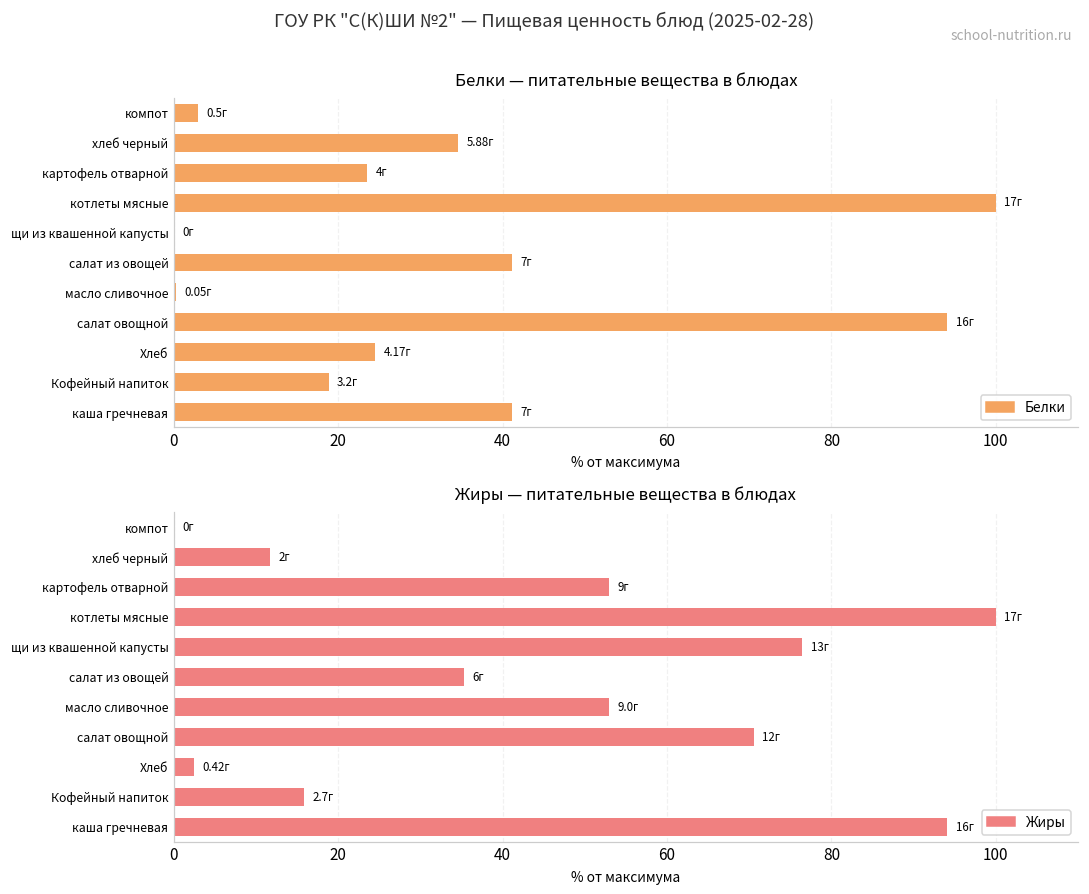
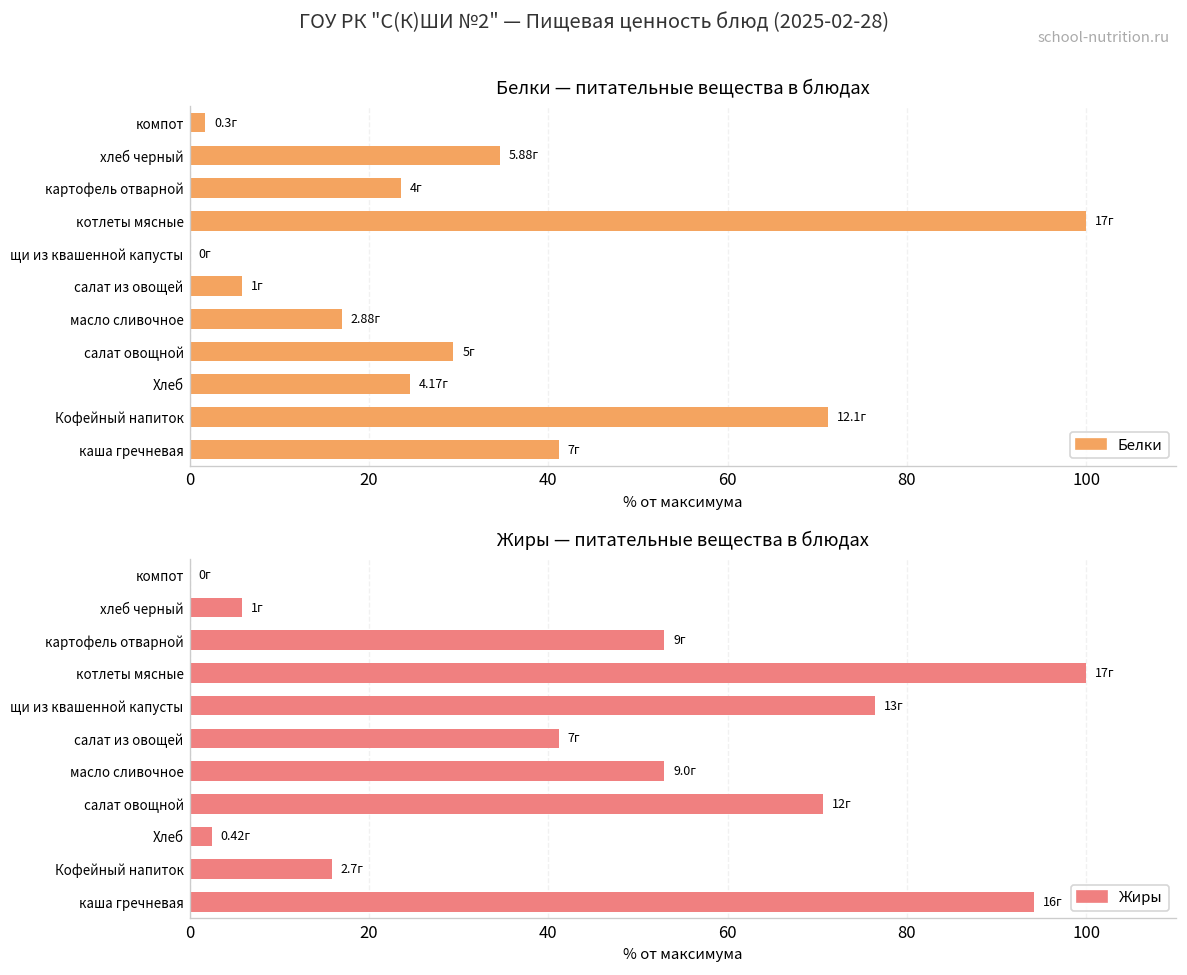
  {
    "Белки — питательные вещества в блюдах": {
-     "компот": "0.5г",
+     "компот": "0.3г",
      "щи из квашенной капусты": "0г",
-     "салат из овощей": "7г",
-     "масло сливочное": "0.05г",
-     "салат овощной": "16г",
-     "Кофейный напиток": "3.2г"
+     "салат из овощей": "1г",
+     "масло сливочное": "2.88г",
+     "салат овощной": "5г",
+     "Кофейный напиток": "12.1г"
    },
    "Жиры — питательные вещества в блюдах": {
      "компот": "0г",
-     "хлеб черный": "2г",
-     "салат из овощей": "6г"
+     "хлеб черный": "1г",
+     "салат из овощей": "7г"
    }
  }
